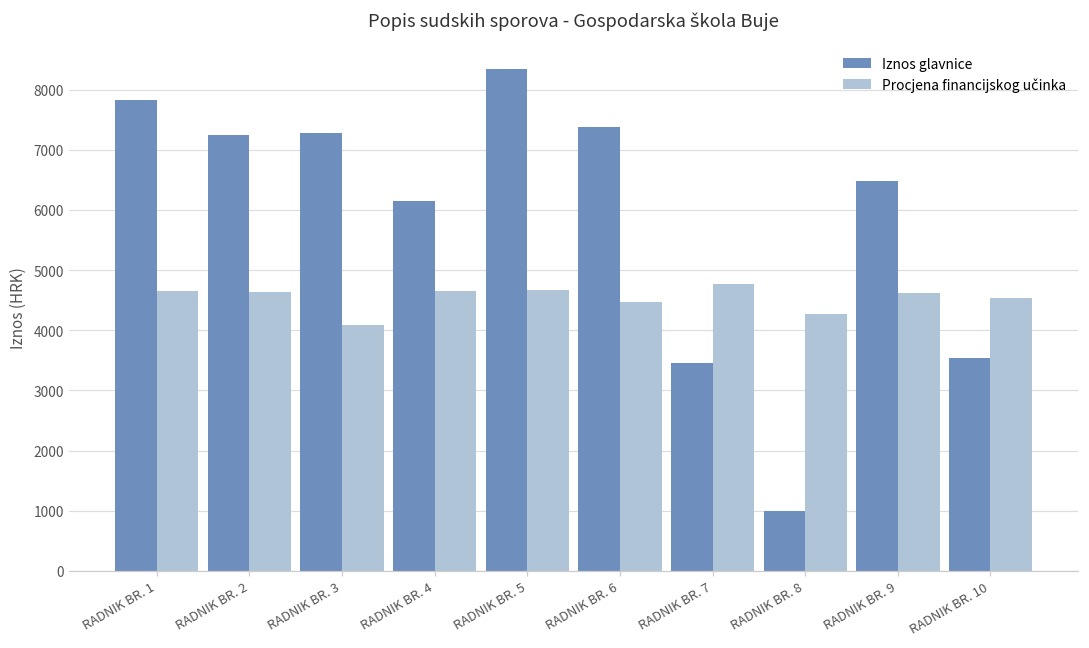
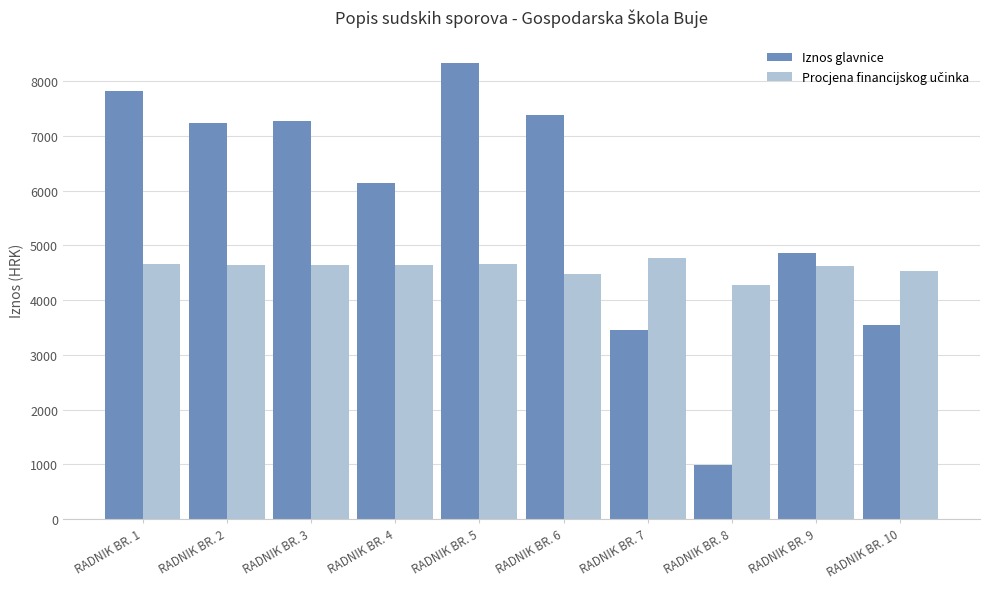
  {
    "Iznos glavnice": {
      "RADNIK BR. 1": 7800,
      "RADNIK BR. 2": 7200,
      "RADNIK BR. 3": 7300,
      "RADNIK BR. 4": 6100,
      "RADNIK BR. 5": 8300,
      "RADNIK BR. 6": 7400,
      "RADNIK BR. 7": 3500,
      "RADNIK BR. 8": 1000,
-     "RADNIK BR. 9": 6500,
+     "RADNIK BR. 9": 4900,
      "RADNIK BR. 10": 3500
    },
    "Procjena financijskog učinka": {
      "RADNIK BR. 1": 4700,
      "RADNIK BR. 2": 4600,
-     "RADNIK BR. 3": 4100,
+     "RADNIK BR. 3": 4600,
      "RADNIK BR. 4": 4700,
      "RADNIK BR. 5": 4700,
      "RADNIK BR. 6": 4500,
      "RADNIK BR. 7": 4800,
      "RADNIK BR. 8": 4300,
      "RADNIK BR. 9": 4600,
      "RADNIK BR. 10": 4500
    }
  }
